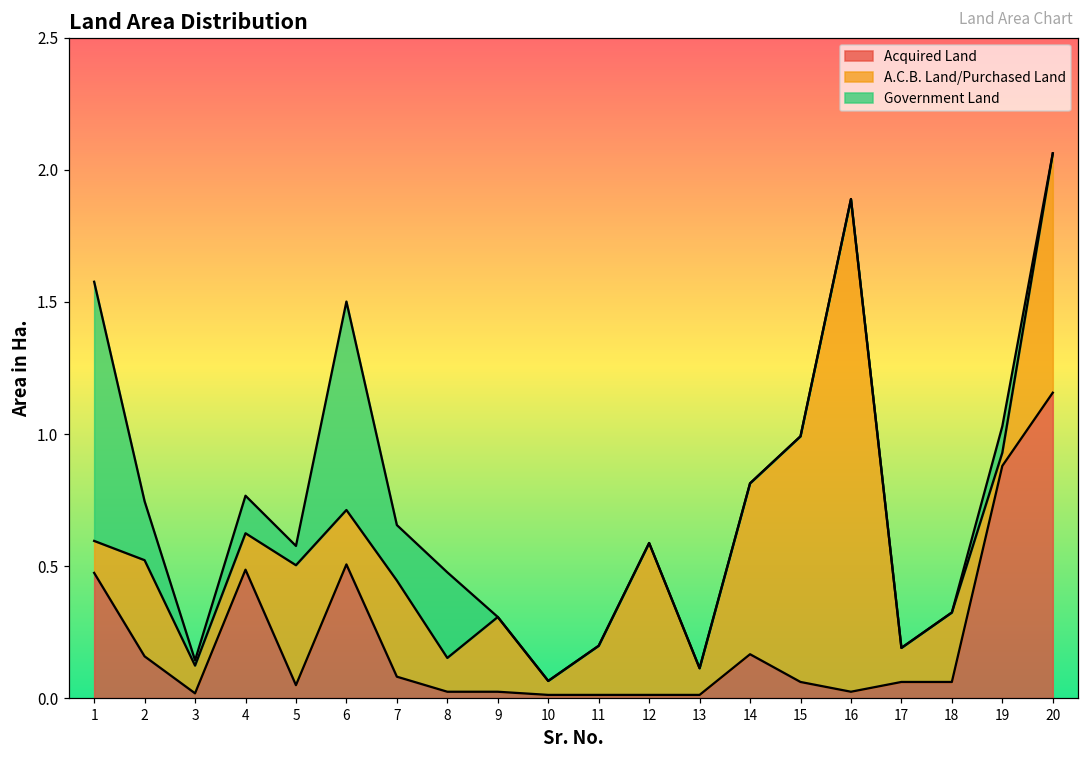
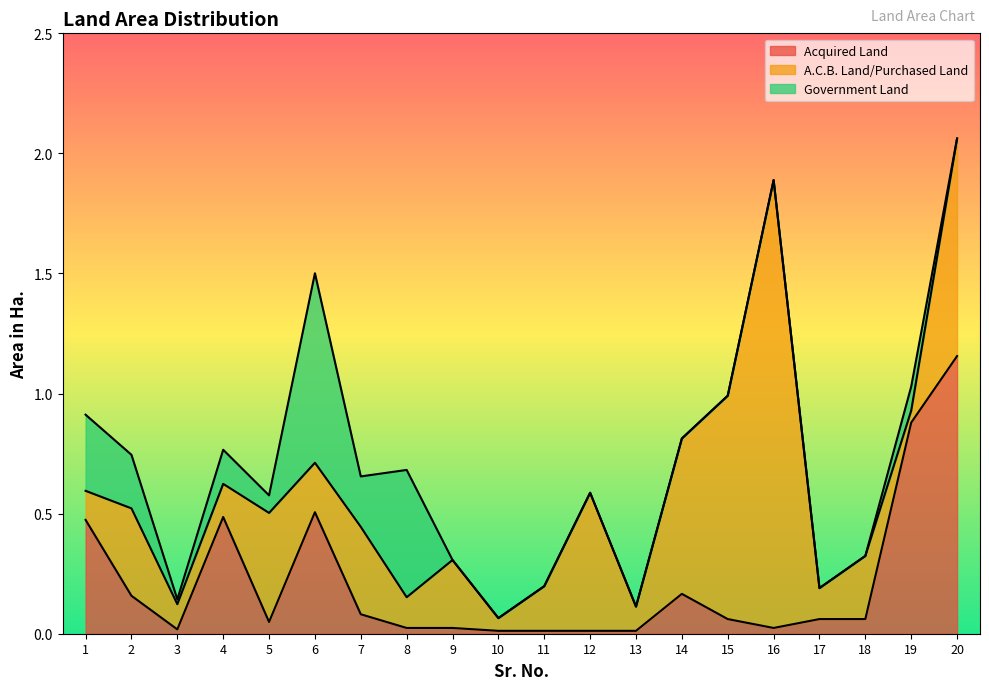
  {
    "Acquired Land": {
      "1": 0.47,
      "2": 0.16,
      "3": 0.02,
      "4": 0.49,
      "5": 0.05,
      "6": 0.51,
      "7": 0.08,
      "8": 0.02,
      "9": 0.02,
      "10": 0.01,
      "11": 0.01,
      "12": 0.01,
      "13": 0.01,
      "14": 0.17,
      "15": 0.06,
      "16": 0.02,
      "17": 0.06,
      "18": 0.06,
      "19": 0.88,
      "20": 1.16
    },
    "A.C.B. Land/Purchased Land": {
      "1": 0.12,
      "2": 0.36,
      "3": 0.11,
      "4": 0.14,
      "5": 0.45,
      "6": 0.21,
      "7": 0.36,
      "8": 0.13,
      "19": 0.05
    },
    "Government Land": {
-     "1": 0.98,
+     "1": 0.32,
      "2": 0.22,
      "3": 0.02,
      "4": 0.14,
      "5": 0.07,
      "6": 0.79,
      "7": 0.21,
-     "8": 0.32,
+     "8": 0.53,
      "19": 0.10
    }
  }
